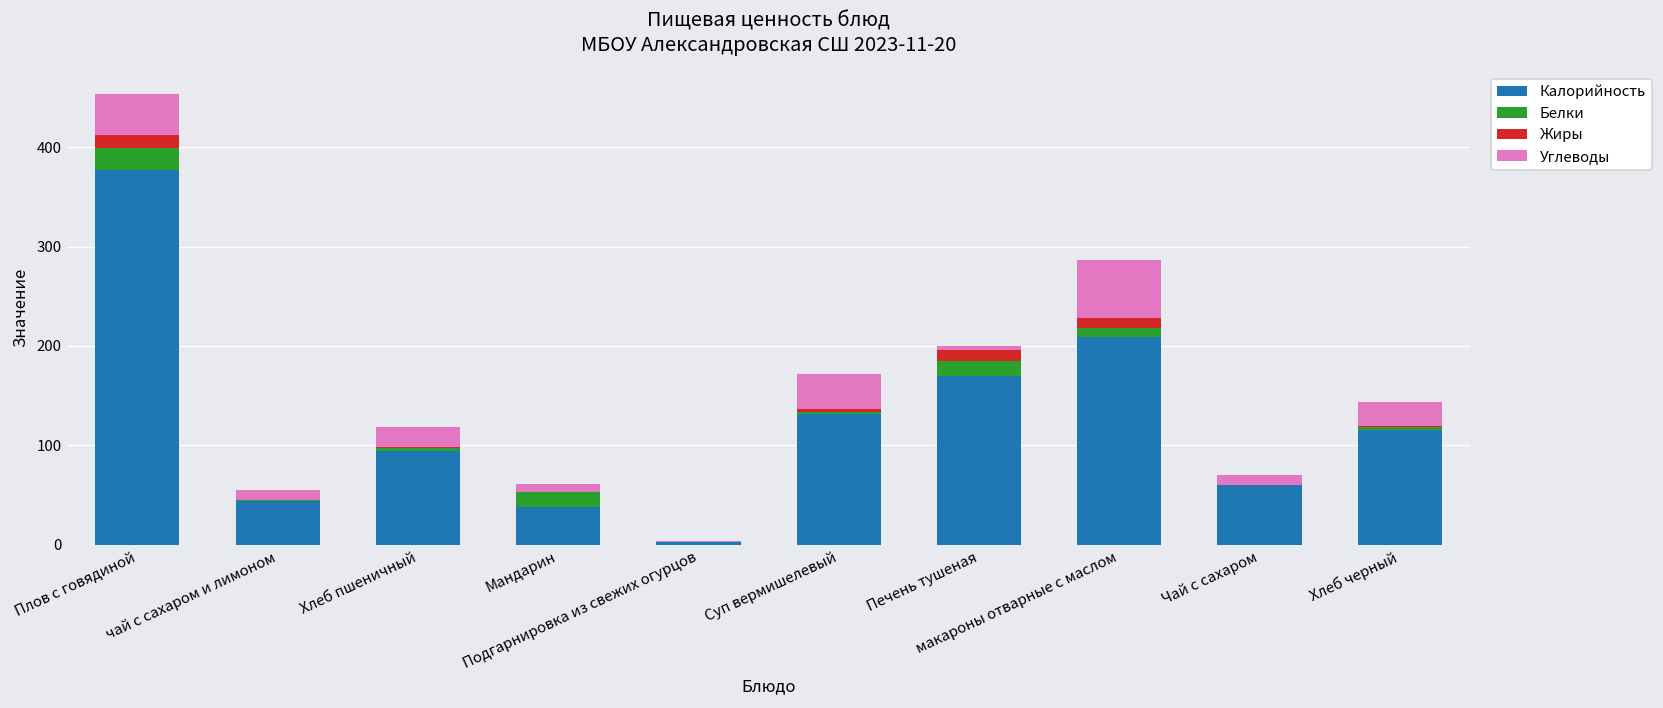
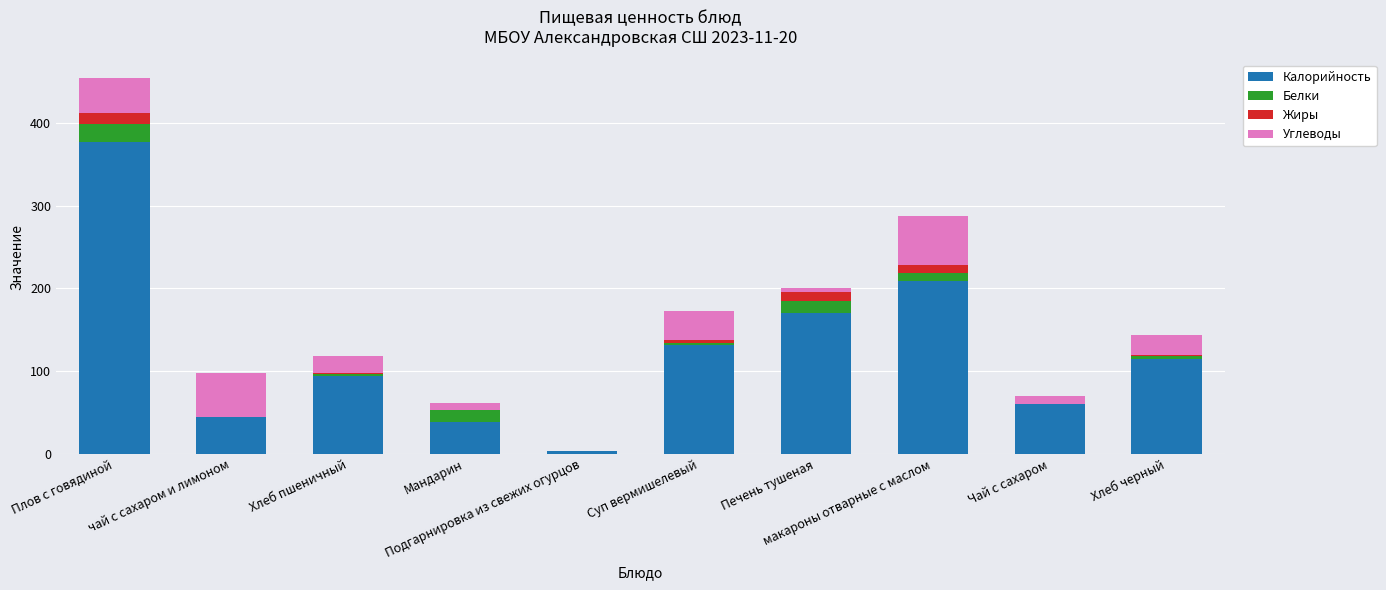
  {
    "Калорийность": {
      "Плов с говядиной": 380,
      "чай с сахаром и лимоном": 40,
      "Хлеб пшеничный": 90,
      "Мандарин": 40,
      "Суп вермишелевый": 130,
      "Печень тушеная": 170,
      "макароны отварные с маслом": 210,
      "Чай с сахаром": 60,
      "Хлеб черный": 120
    },
    "Белки": {
      "Плов с говядиной": 20,
      "Мандарин": 20,
      "Подгарнировка из свежих огурцов": 0,
      "Печень тушеная": 20,
      "макароны отварные с маслом": 10
    },
    "Жиры": {
      "Плов с говядиной": 10,
      "чай с сахаром и лимоном": 0,
      "Мандарин": 0,
      "Подгарнировка из свежих огурцов": 0,
      "Печень тушеная": 10,
      "макароны отварные с маслом": 10
    },
    "Углеводы": {
      "Плов с говядиной": 40,
-     "чай с сахаром и лимоном": 10,
+     "чай с сахаром и лимоном": 50,
      "Хлеб пшеничный": 20,
      "Мандарин": 10,
      "Суп вермишелевый": 40,
      "Печень тушеная": 0,
      "макароны отварные с маслом": 60,
      "Чай с сахаром": 10,
      "Хлеб черный": 30
    }
  }
